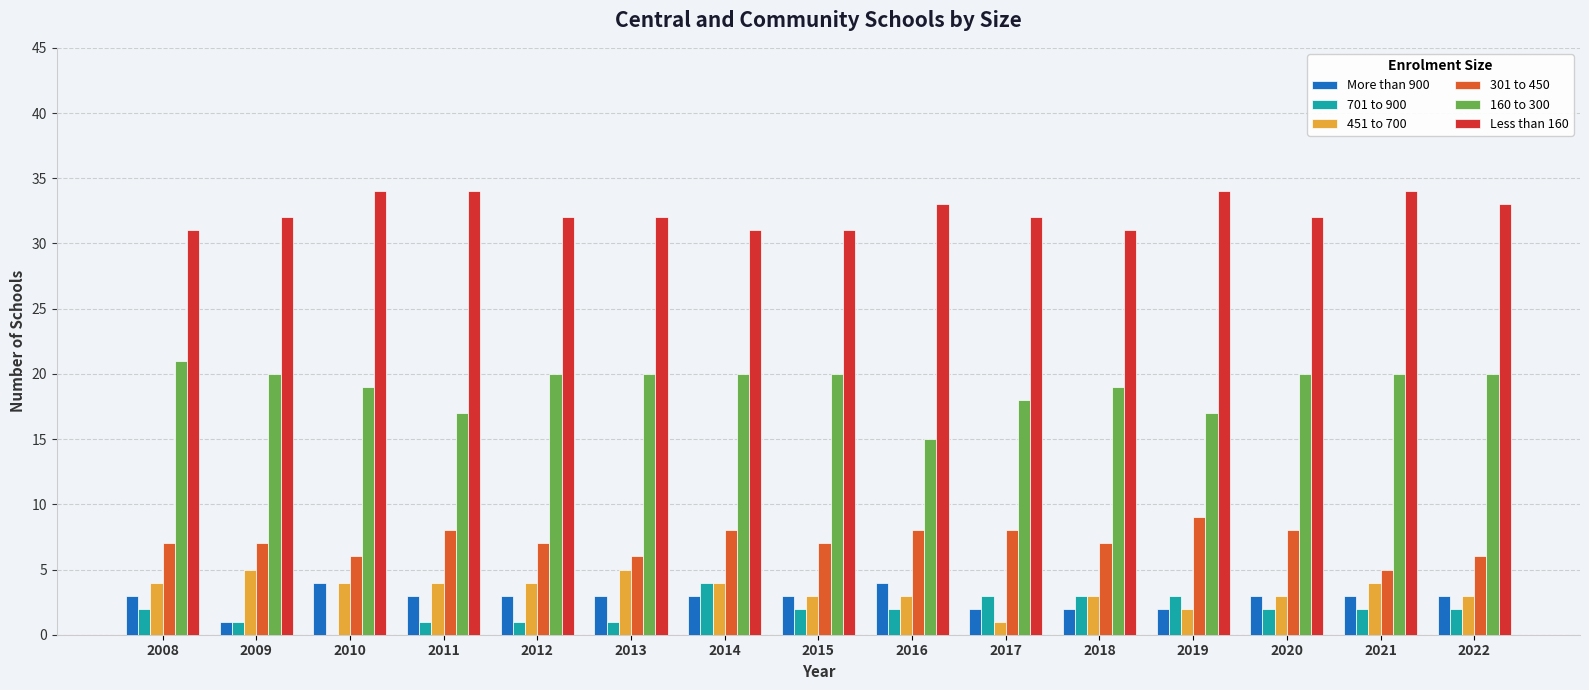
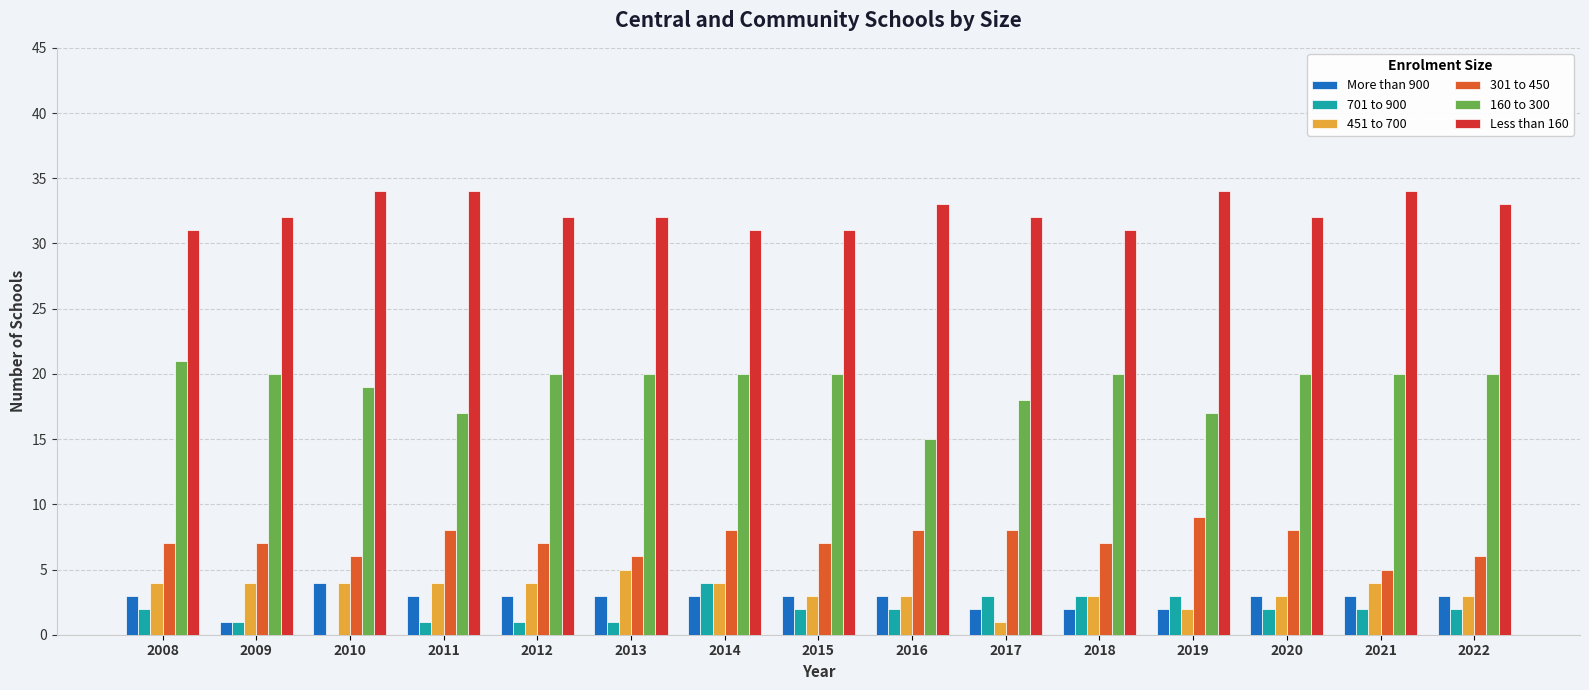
  {
    "More than 900": {
      "2008": 3,
      "2009": 1,
      "2010": 4,
      "2011": 3,
      "2012": 3,
      "2013": 3,
      "2014": 3,
      "2015": 3,
-     "2016": 4,
+     "2016": 3,
      "2017": 2,
      "2018": 2,
      "2019": 2,
      "2020": 3,
      "2021": 3,
      "2022": 3
    },
    "701 to 900": {
      "2008": 2,
      "2009": 1,
      "2010": 0,
      "2011": 1,
      "2012": 1,
      "2013": 1,
      "2014": 4,
      "2015": 2,
      "2016": 2,
      "2017": 3,
      "2018": 3,
      "2019": 3,
      "2020": 2,
      "2021": 2,
      "2022": 2
    },
    "451 to 700": {
      "2008": 4,
-     "2009": 5,
+     "2009": 4,
      "2010": 4,
      "2011": 4,
      "2012": 4,
      "2013": 5,
      "2014": 4,
      "2015": 3,
      "2016": 3,
      "2017": 1,
      "2018": 3,
      "2019": 2,
      "2020": 3,
      "2021": 4,
      "2022": 3
    },
    "160 to 300": {
      "2008": 21,
      "2009": 20,
      "2010": 19,
      "2011": 17,
      "2012": 20,
      "2013": 20,
      "2014": 20,
      "2015": 20,
      "2016": 15,
      "2017": 18,
-     "2018": 19,
+     "2018": 20,
      "2019": 17,
      "2020": 20,
      "2021": 20,
      "2022": 20
    }
  }
